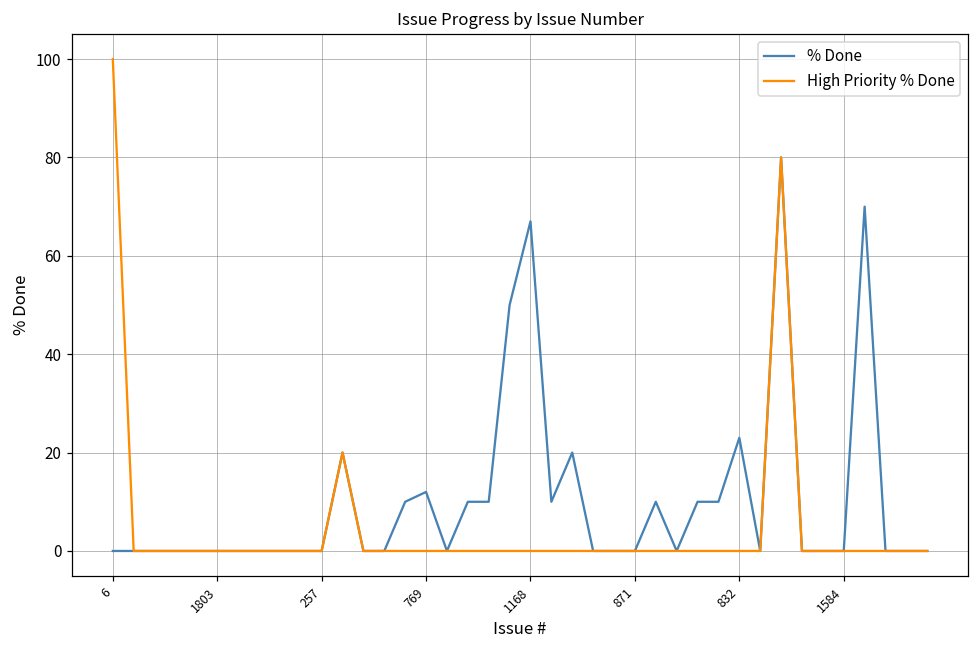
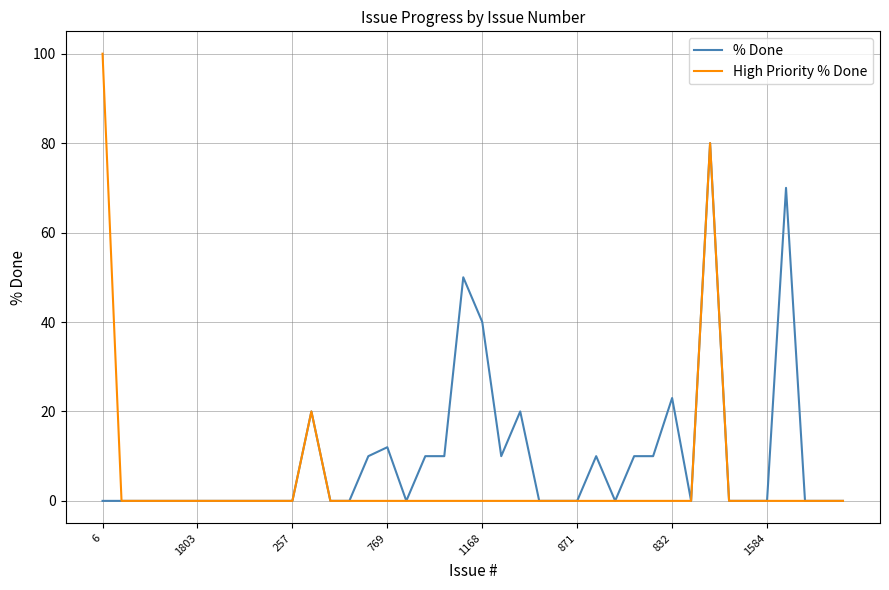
  {
    "% Done": {
      "769": 12,
-     "1168": 67,
+     "1168": 40,
      "832": 23
    },
    "High Priority % Done": {
      "769": 0,
      "1168": 0,
      "832": 0
    }
  }
